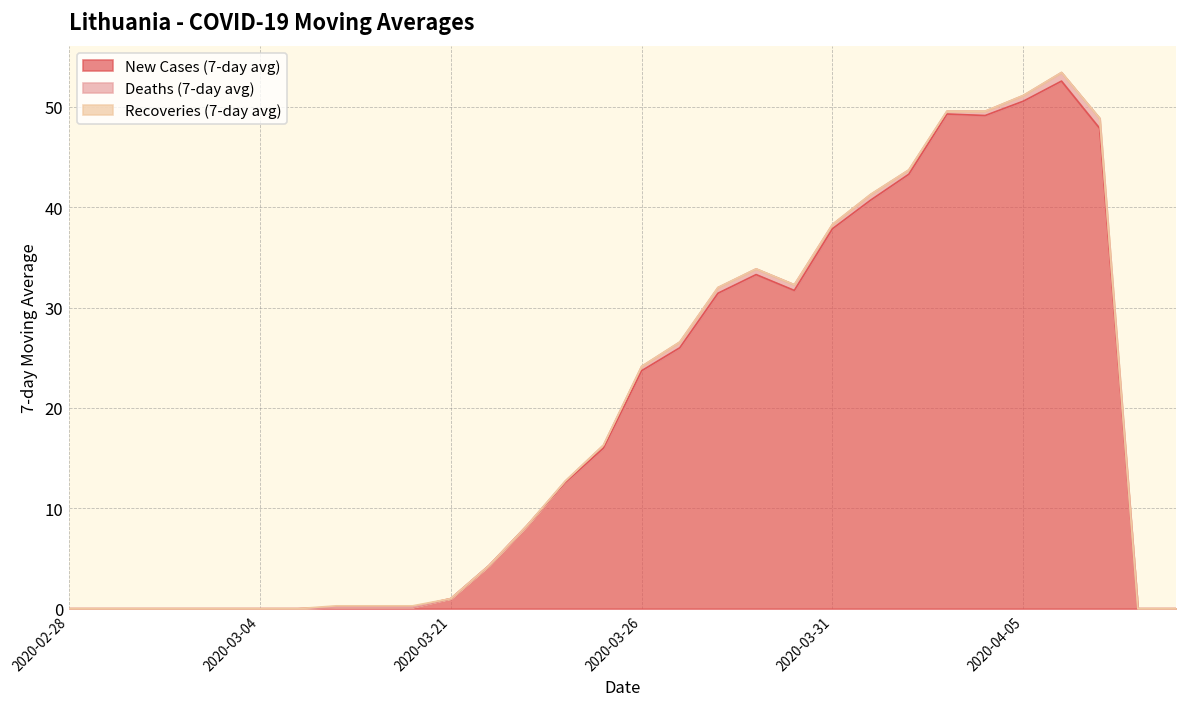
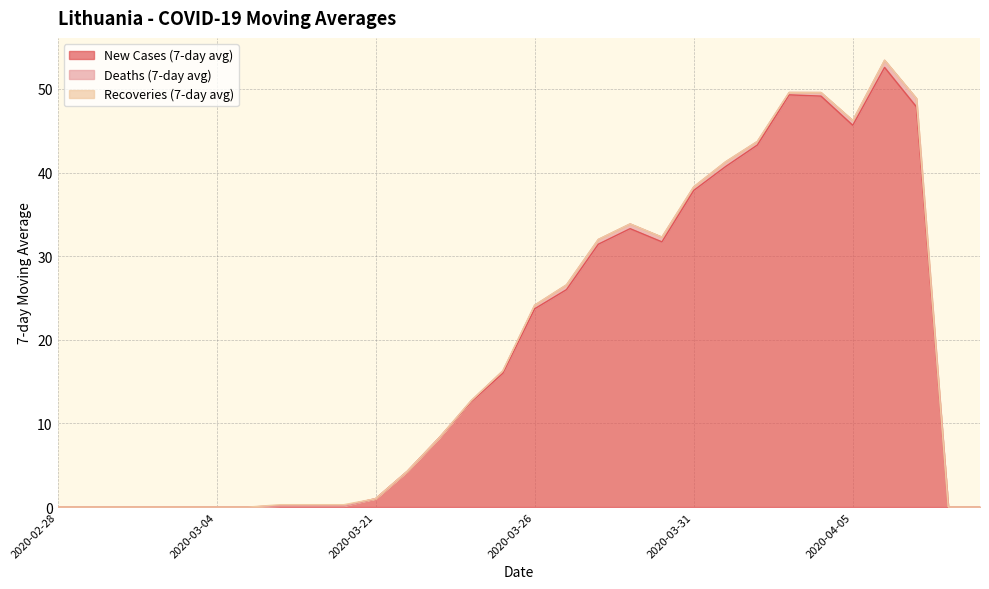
  {
    "New Cases (7-day avg)": {
      "2020-03-26": 24,
      "2020-03-31": 38,
-     "2020-04-05": 51
+     "2020-04-05": 46
    }
  }
